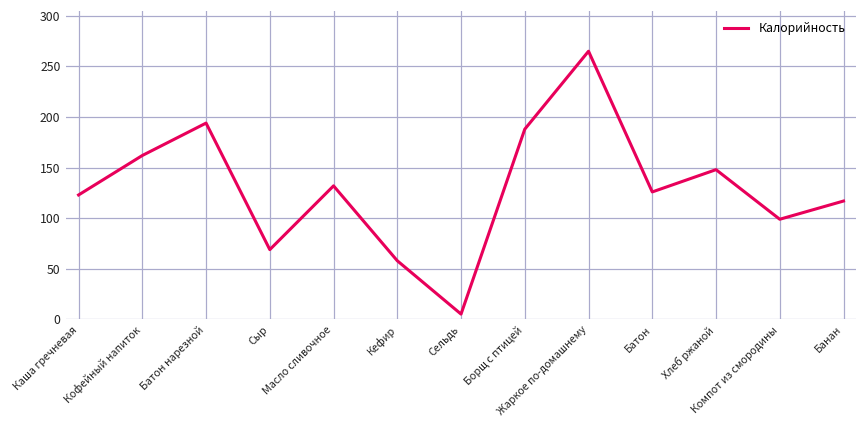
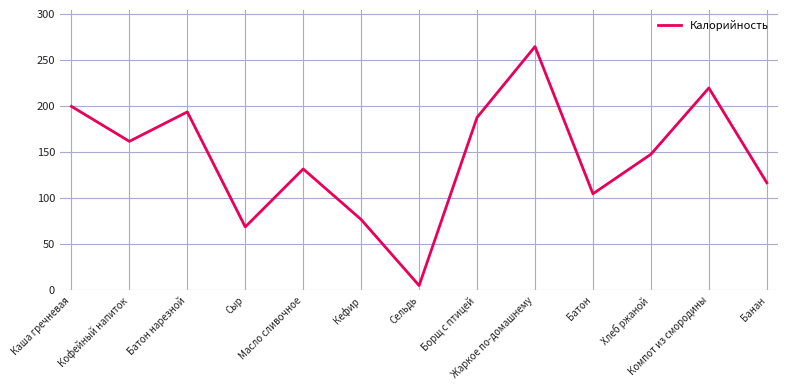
  {
-   "Каша гречневая": 120,
+   "Каша гречневая": 200,
    "Кофейный напиток": 160,
    "Батон нарезной": 190,
    "Сыр": 70,
    "Масло сливочное": 130,
-   "Кефир": 60,
+   "Кефир": 80,
    "Сельдь": 10,
    "Борщ с птицей": 190,
    "Жаркое по-домашнему": 270,
-   "Батон": 130,
+   "Батон": 110,
    "Хлеб ржаной": 150,
-   "Компот из смородины": 100,
+   "Компот из смородины": 220,
    "Банан": 120
  }
